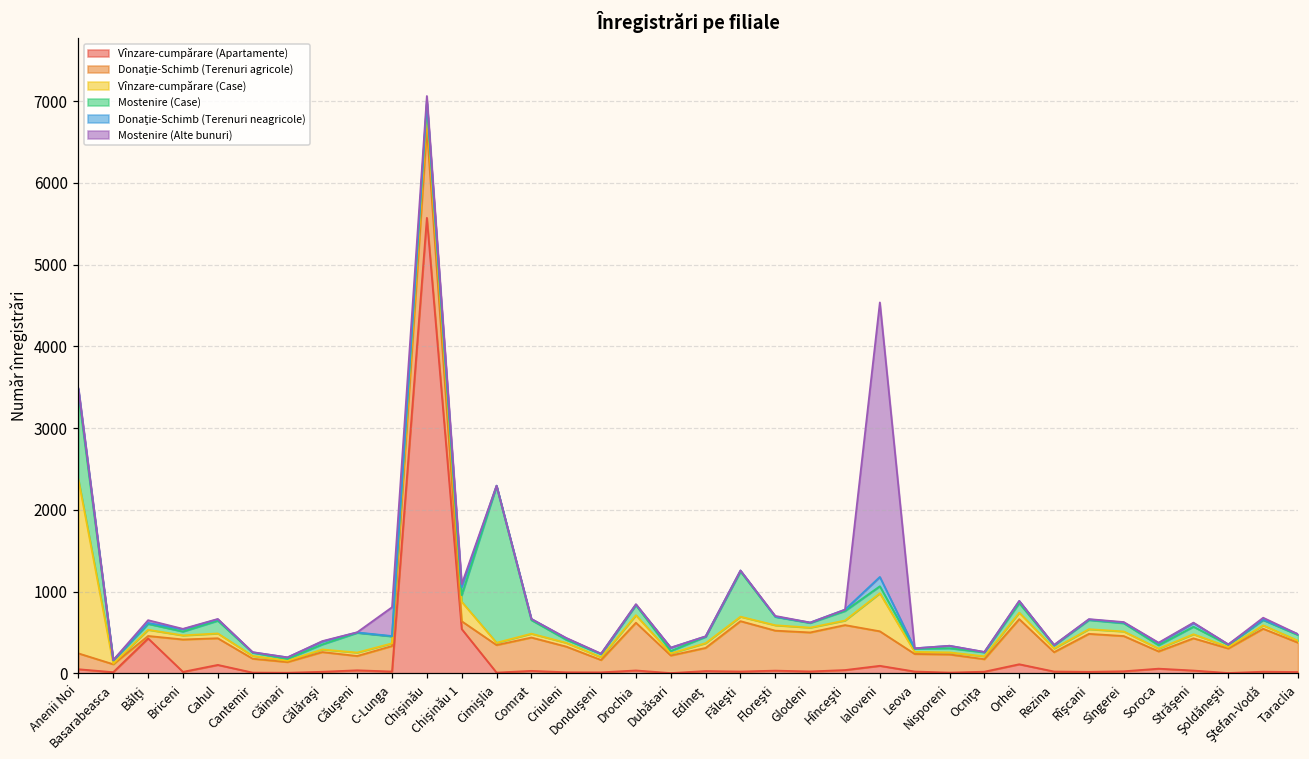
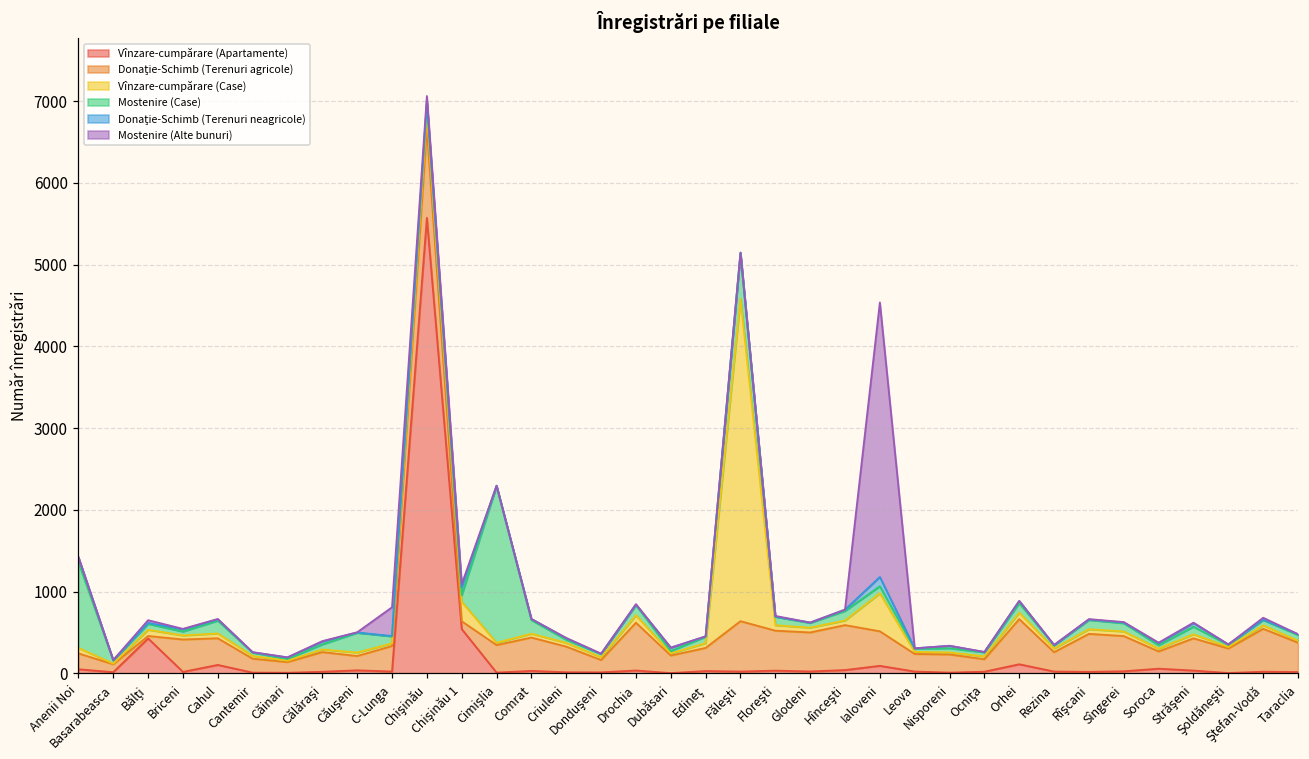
  {
    "Vînzare-cumpărare (Case)": {
-     "Anenii Noi": 2100,
+     "Anenii Noi": 100,
      "Bălţi": 100,
      "Briceni": 100,
      "Cahul": 100,
      "Căuşeni": 0,
      "Chişinău": 200,
      "Chişinău 1": 200,
      "Comrat": 0,
      "Criuleni": 0,
      "Drochia": 100,
      "Edineţ": 100,
-     "Făleşti": 100,
+     "Făleşti": 3900,
      "Floreşti": 100,
      "Glodeni": 100,
      "Hînceşti": 100,
      "Ialoveni": 500,
      "Ocniţa": 0,
      "Orhei": 100,
      "Rezina": 0,
      "Rîşcani": 100,
      "Sîngerei": 100,
      "Străşeni": 100,
      "Ştefan-Vodă": 0
    },
    "Mostenire (Case)": {
      "Anenii Noi": 1000,
      "Călăraşi": 100,
      "Chişinău 1": 100,
      "Ialoveni": 100,
      "Străşeni": 100
    },
    "Donaţie-Schimb (Terenuri neagricole)": {
      "Ialoveni": 100
    },
    "Mostenire (Alte bunuri)": {
      "C-Lunga": 400,
      "Chişinău": 100,
      "Ialoveni": 3400
    }
  }
